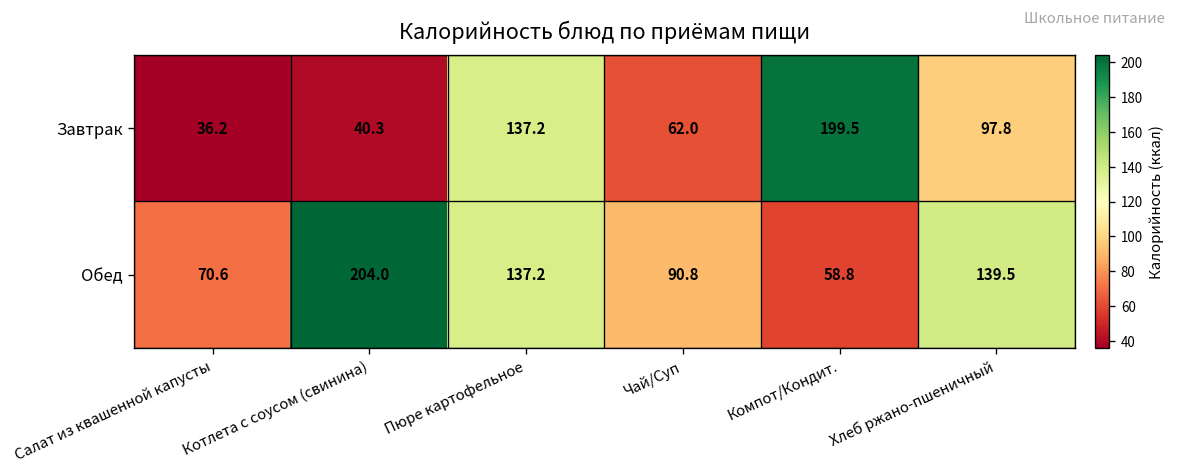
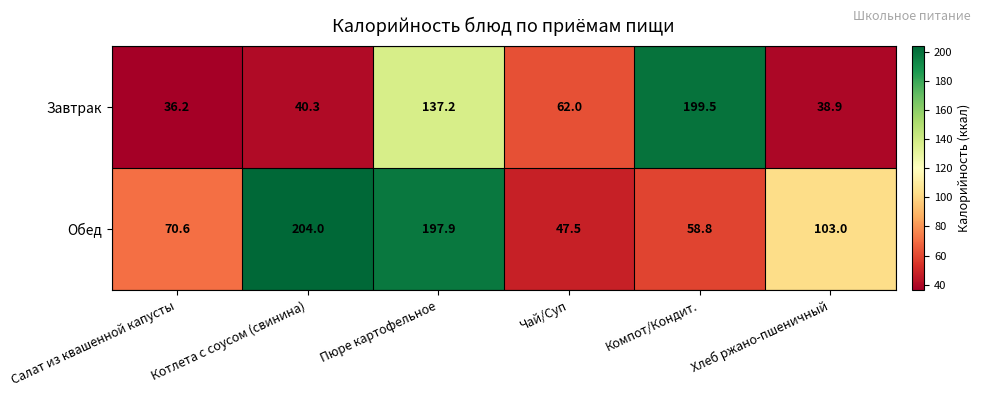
  {
    "Завтрак": {
      "Салат из квашенной капусты": 36.2,
      "Котлета с соусом (свинина)": 40.3,
      "Пюре картофельное": 137.2,
      "Чай/Суп": 62.0,
      "Компот/Кондит.": 199.5,
-     "Хлеб ржано-пшеничный": 97.8
+     "Хлеб ржано-пшеничный": 38.9
    },
    "Обед": {
      "Салат из квашенной капусты": 70.6,
      "Котлета с соусом (свинина)": 204.0,
-     "Пюре картофельное": 137.2,
-     "Чай/Суп": 90.8,
+     "Пюре картофельное": 197.9,
+     "Чай/Суп": 47.5,
      "Компот/Кондит.": 58.8,
-     "Хлеб ржано-пшеничный": 139.5
+     "Хлеб ржано-пшеничный": 103.0
    }
  }
